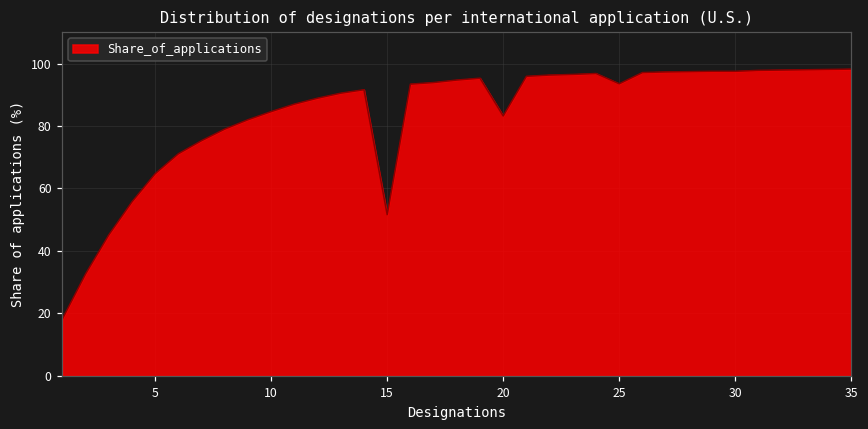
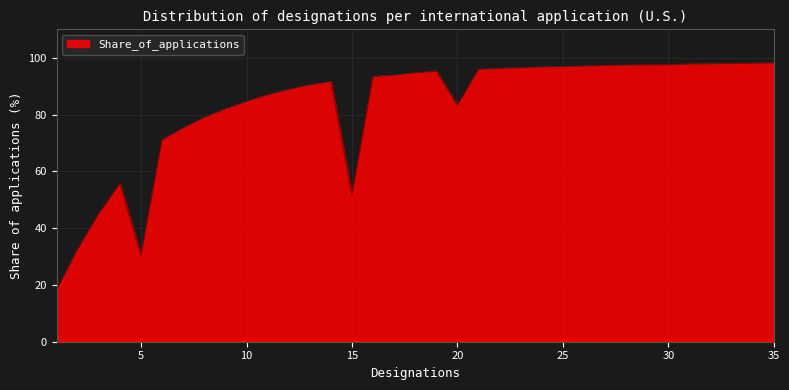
  {
-   "5": 65,
+   "5": 30,
    "10": 85,
    "15": 52,
    "20": 83,
-   "25": 94,
+   "25": 97,
    "30": 98,
    "35": 98
  }
